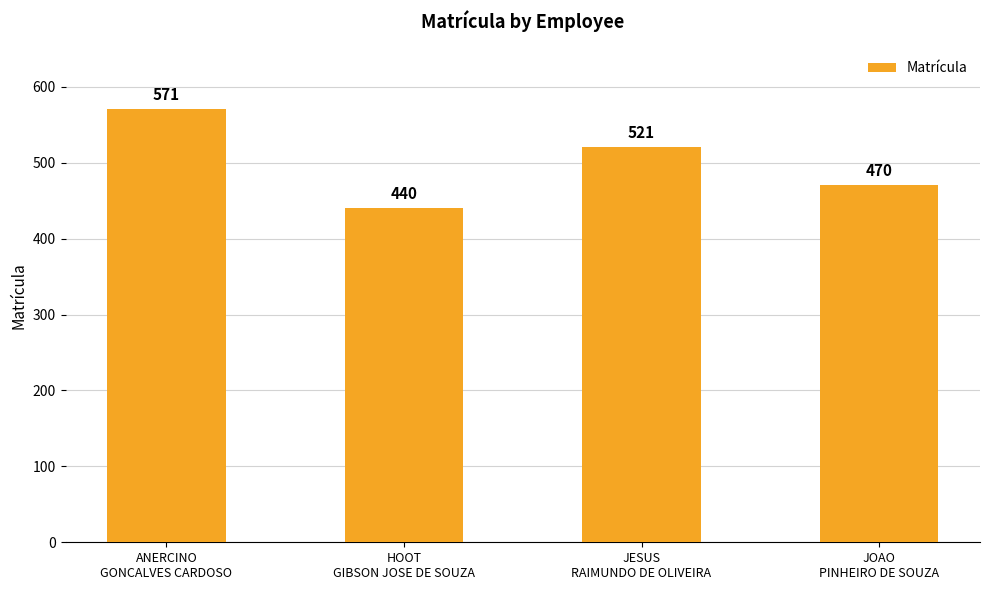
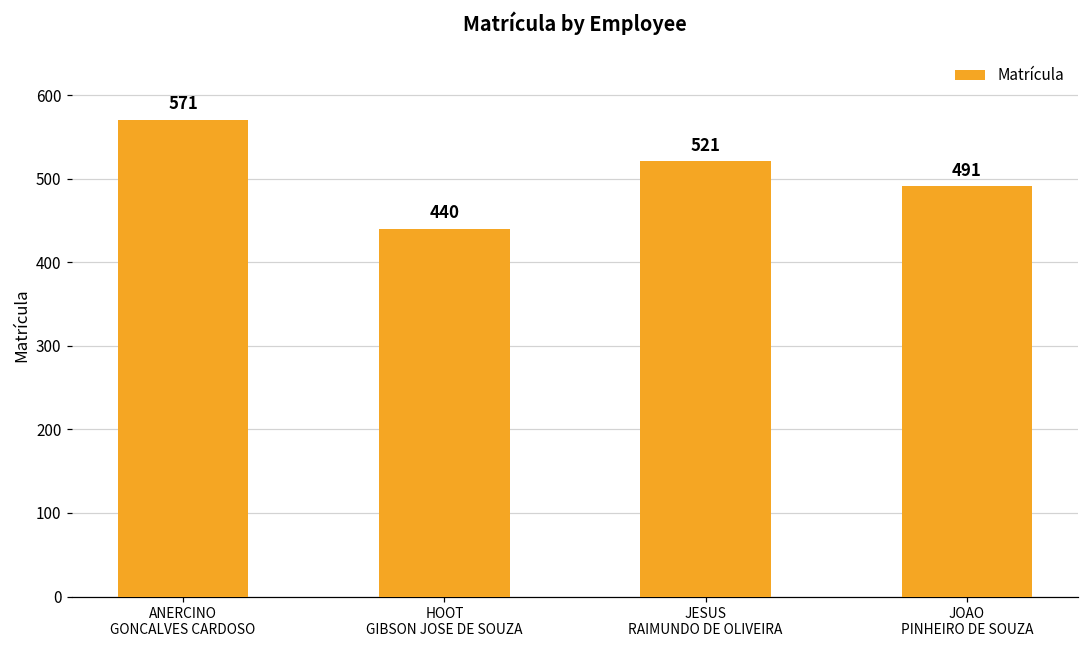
  {
    "ANERCINO GONCALVES CARDOSO": 571,
    "HOOT GIBSON JOSE DE SOUZA": 440,
    "JESUS RAIMUNDO DE OLIVEIRA": 521,
-   "JOAO PINHEIRO DE SOUZA": 470
+   "JOAO PINHEIRO DE SOUZA": 491
  }
